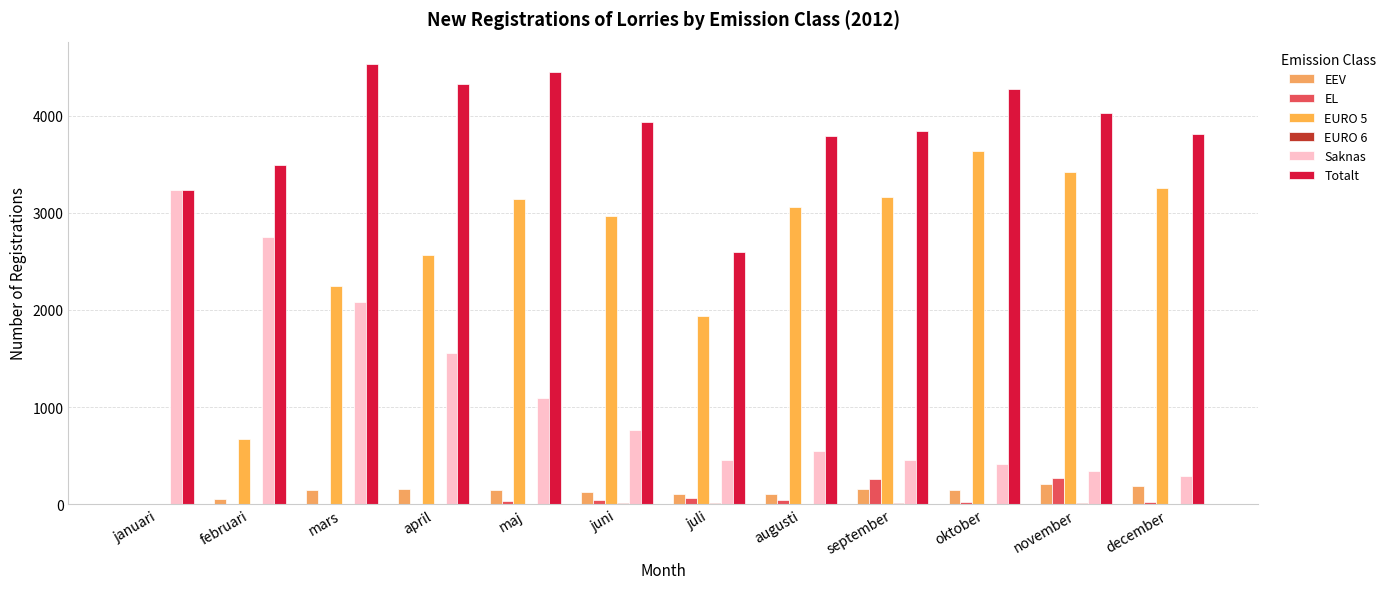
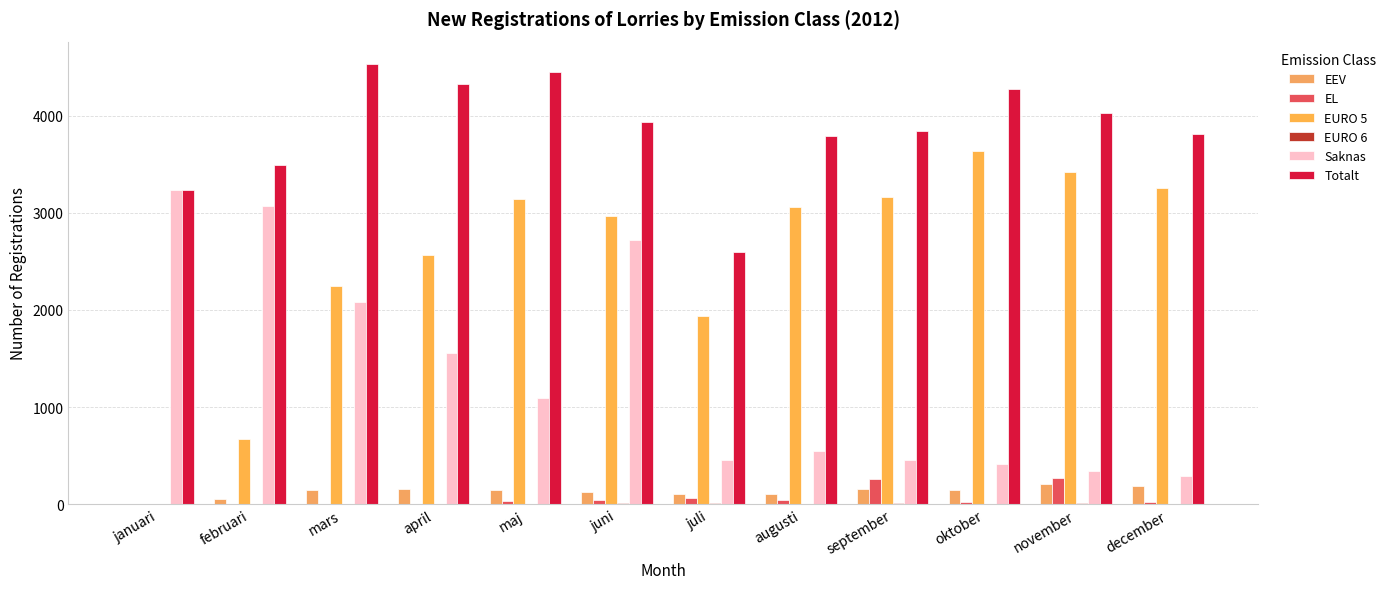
  {
    "EL": {
      "januari": 0,
      "februari": 0,
      "maj": 0,
      "juni": 0,
      "juli": 100,
      "augusti": 0,
      "september": 300,
      "november": 300
    },
    "Saknas": {
      "januari": 3200,
-     "februari": 2700,
+     "februari": 3100,
      "mars": 2100,
      "april": 1600,
      "maj": 1100,
-     "juni": 800,
+     "juni": 2700,
      "juli": 500,
      "augusti": 500,
      "september": 500,
      "oktober": 400,
      "november": 300,
      "december": 300
    }
  }
